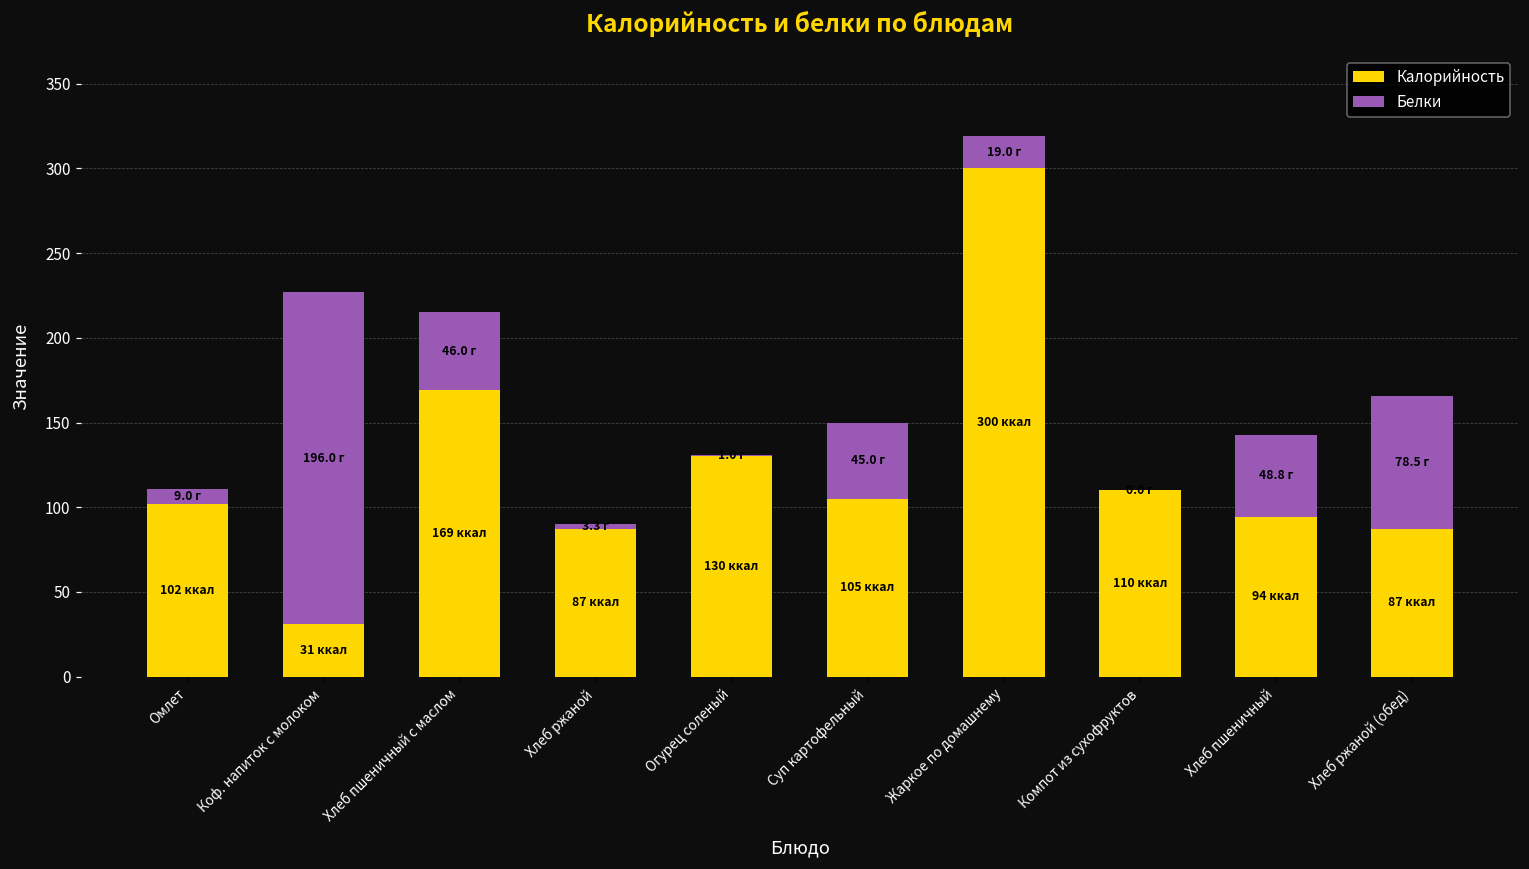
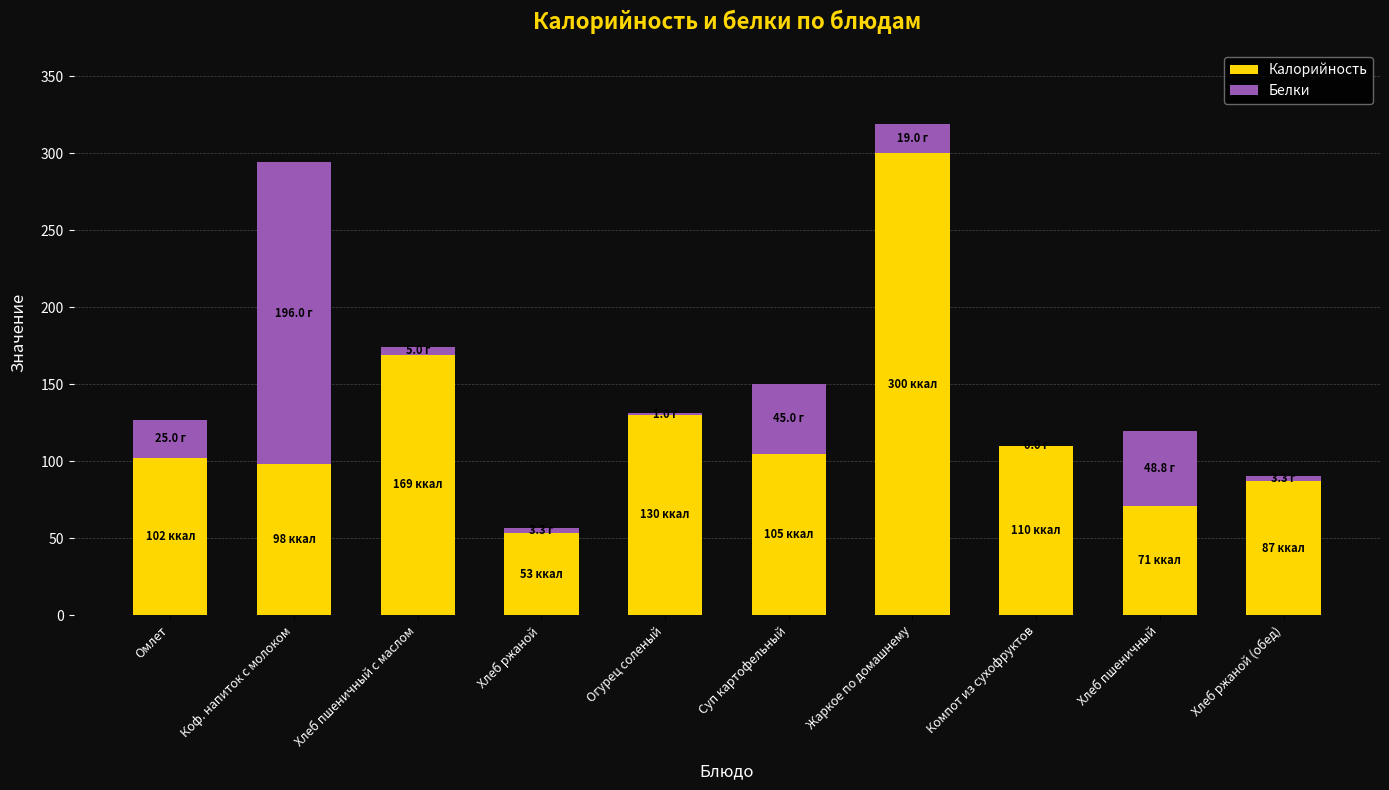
  {
    "Калорийность": {
      "Омлет": 102,
-     "Коф. напиток с молоком": 31,
+     "Коф. напиток с молоком": 98,
      "Хлеб пшеничный с маслом": 169,
-     "Хлеб ржаной": 87,
+     "Хлеб ржаной": 53,
      "Огурец соленый": 130,
      "Суп картофельный": 105,
      "Жаркое по домашнему": 300,
      "Компот из сухофруктов": 110,
-     "Хлеб пшеничный": 94,
+     "Хлеб пшеничный": 71,
      "Хлеб ржаной (обед)": 87
    },
    "Белки": {
-     "Омлет": 9.0,
+     "Омлет": 25.0,
      "Коф. напиток с молоком": 196.0,
-     "Хлеб пшеничный с маслом": 46.0,
+     "Хлеб пшеничный с маслом": 5.0,
      "Хлеб ржаной": 3.3,
      "Огурец соленый": 1.0,
      "Суп картофельный": 45.0,
      "Жаркое по домашнему": 19.0,
      "Компот из сухофруктов": 0.0,
      "Хлеб пшеничный": 48.8,
-     "Хлеб ржаной (обед)": 78.5
+     "Хлеб ржаной (обед)": 3.3
    }
  }
